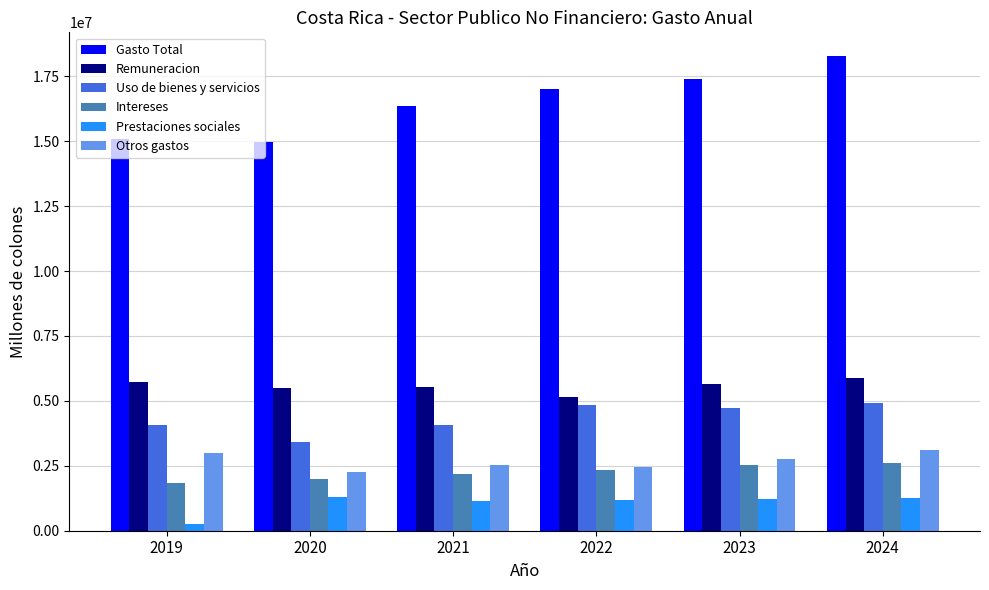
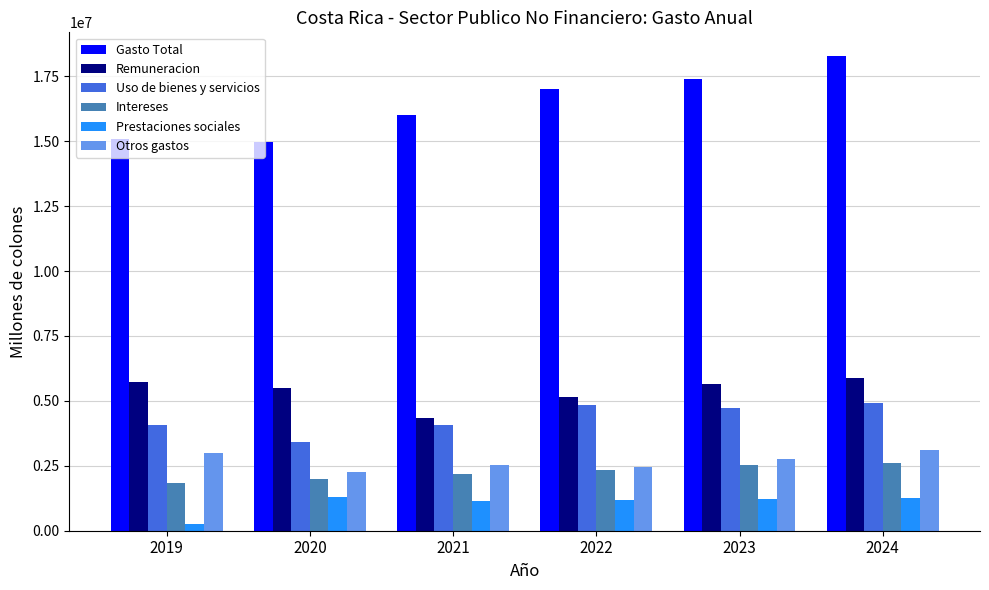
  {
    "Gasto Total": {
-     "2021": 16300000,
+     "2021": 16000000,
      "2022": 17000000,
      "2023": 17400000,
      "2024": 18300000
    },
    "Remuneracion": {
      "2019": 5700000,
      "2020": 5500000,
-     "2021": 5500000,
+     "2021": 4300000,
      "2022": 5200000,
      "2023": 5600000,
      "2024": 5900000
    },
    "Prestaciones sociales": {
      "2019": 300000,
      "2020": 1300000,
      "2021": 1100000,
      "2022": 1200000,
      "2023": 1200000,
      "2024": 1200000
    }
  }
